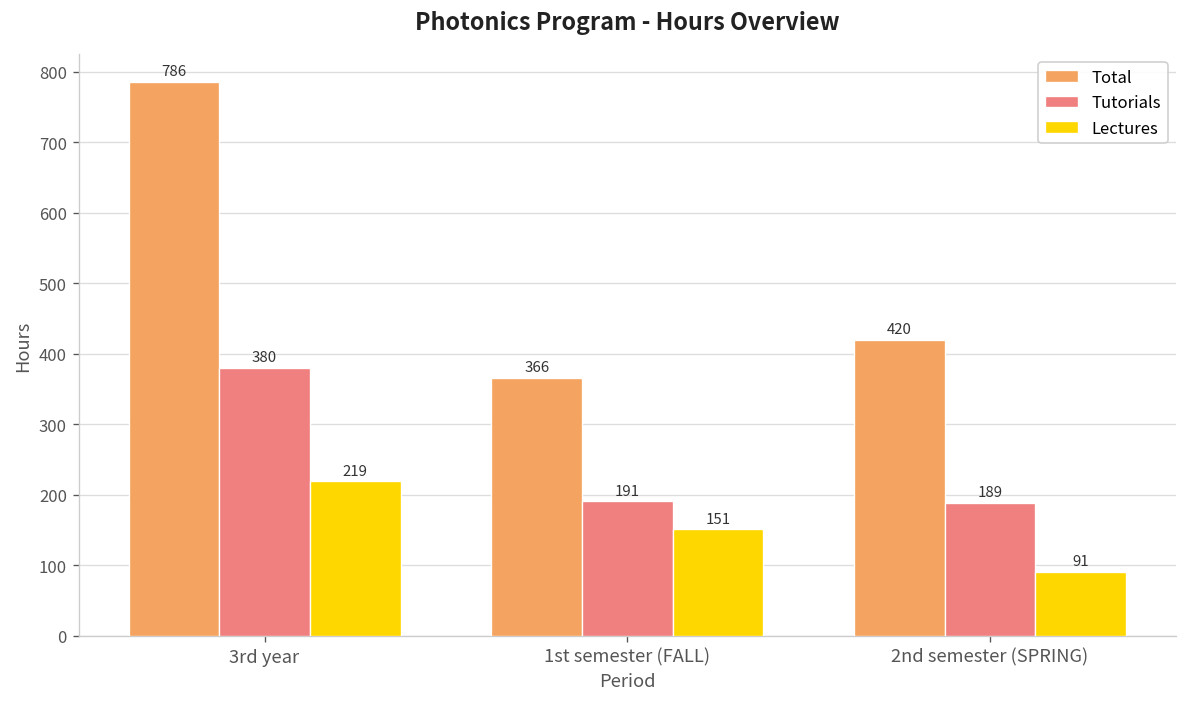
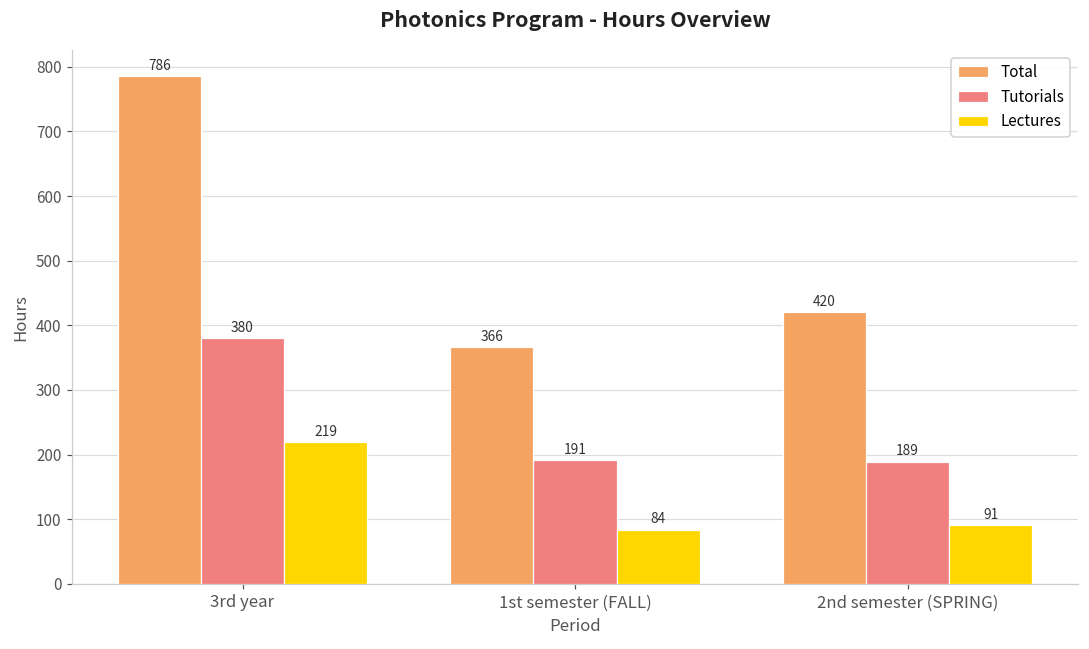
  {
    "Lectures": {
      "3rd year": 219,
-     "1st semester (FALL)": 151,
+     "1st semester (FALL)": 84,
      "2nd semester (SPRING)": 91
    }
  }
